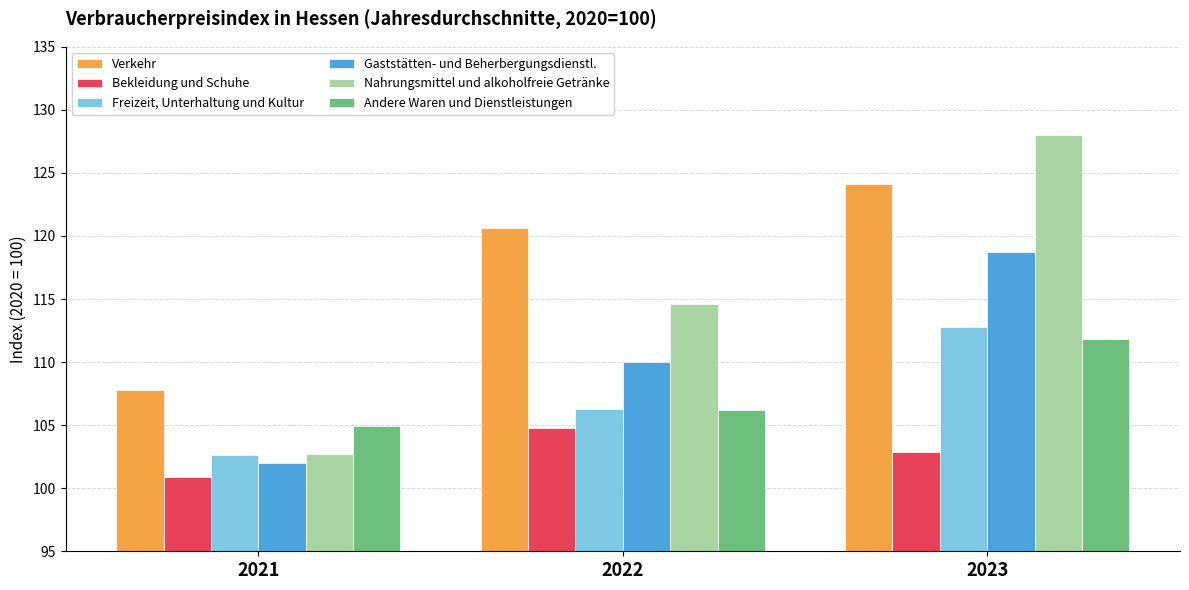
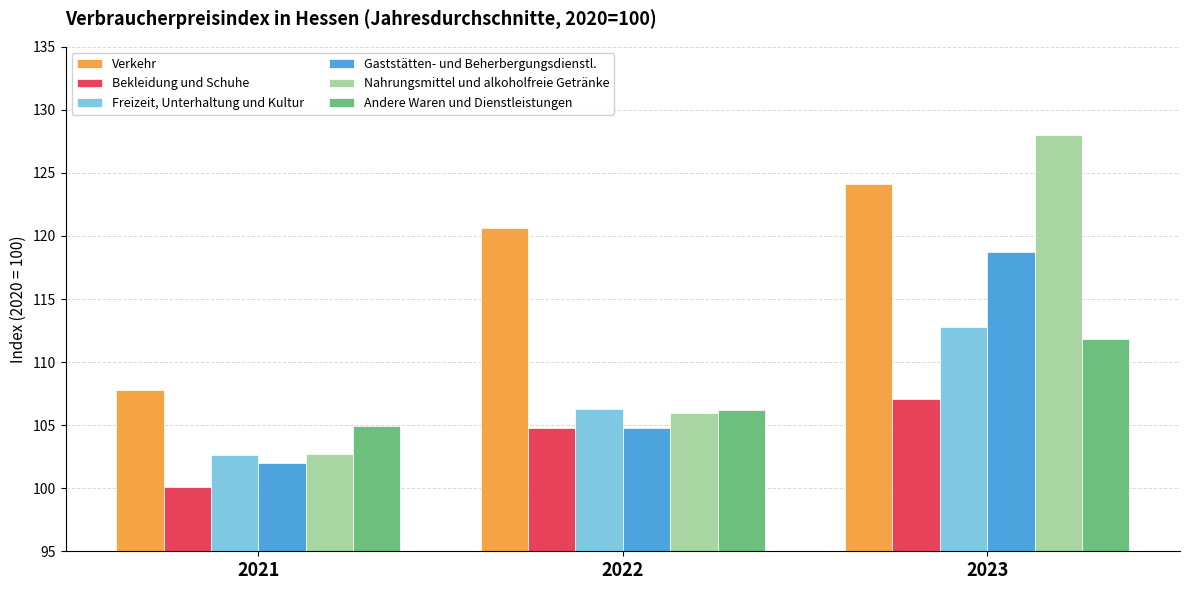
  {
    "Verkehr": {
      "2021": 107.8,
      "2022": 120.6,
      "2023": 124.1
    },
    "Bekleidung und Schuhe": {
-     "2021": 100.9,
+     "2021": 100.1,
      "2022": 104.8,
-     "2023": 102.9
+     "2023": 107.1
    },
    "Freizeit, Unterhaltung und Kultur": {
      "2021": 102.6,
      "2022": 106.3,
      "2023": 112.8
    },
    "Gaststätten- und Beherbergungsdienstl.": {
      "2021": 102.0,
-     "2022": 110.0,
+     "2022": 104.8,
      "2023": 118.7
    },
    "Nahrungsmittel und alkoholfreie Getränke": {
      "2021": 102.7,
-     "2022": 114.6,
+     "2022": 106.0,
      "2023": 128.0
    },
    "Andere Waren und Dienstleistungen": {
      "2021": 104.9,
      "2022": 106.2,
      "2023": 111.8
    }
  }
